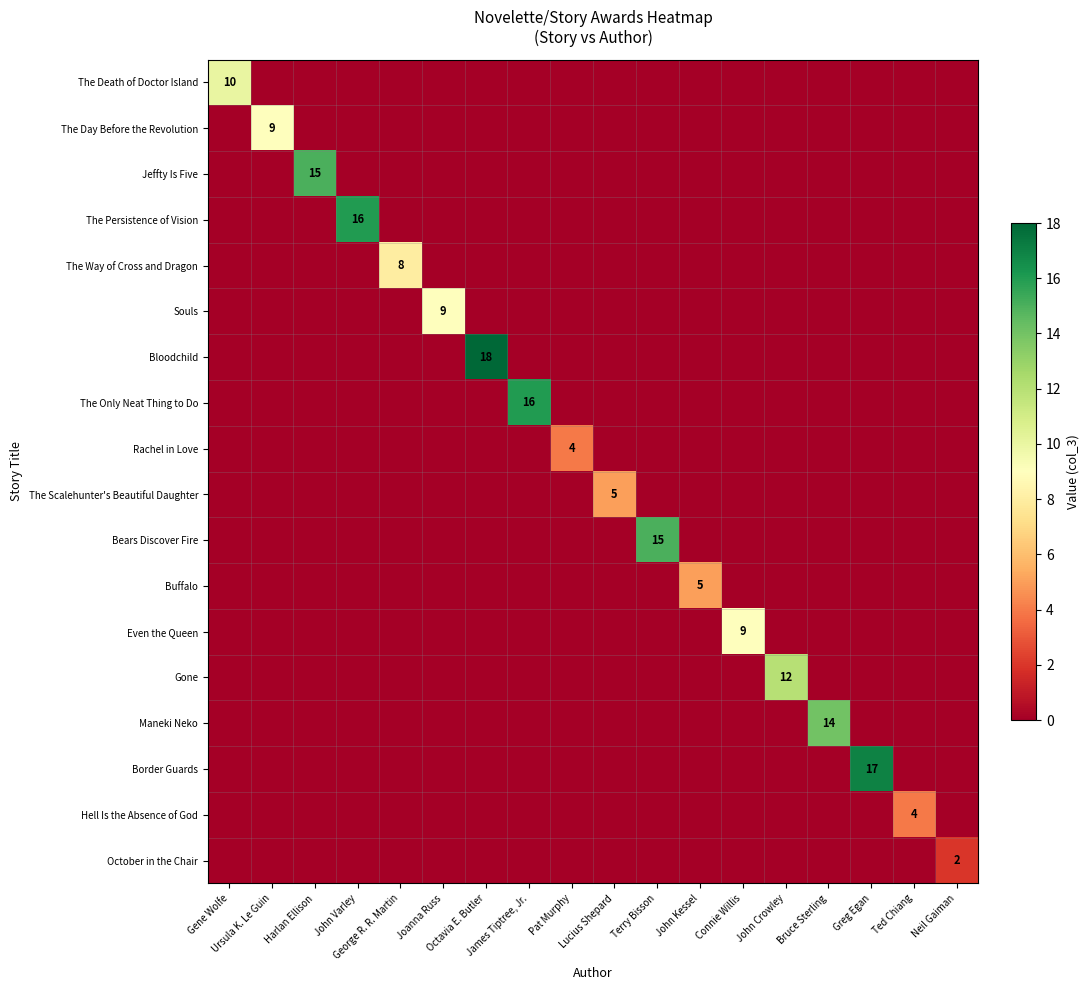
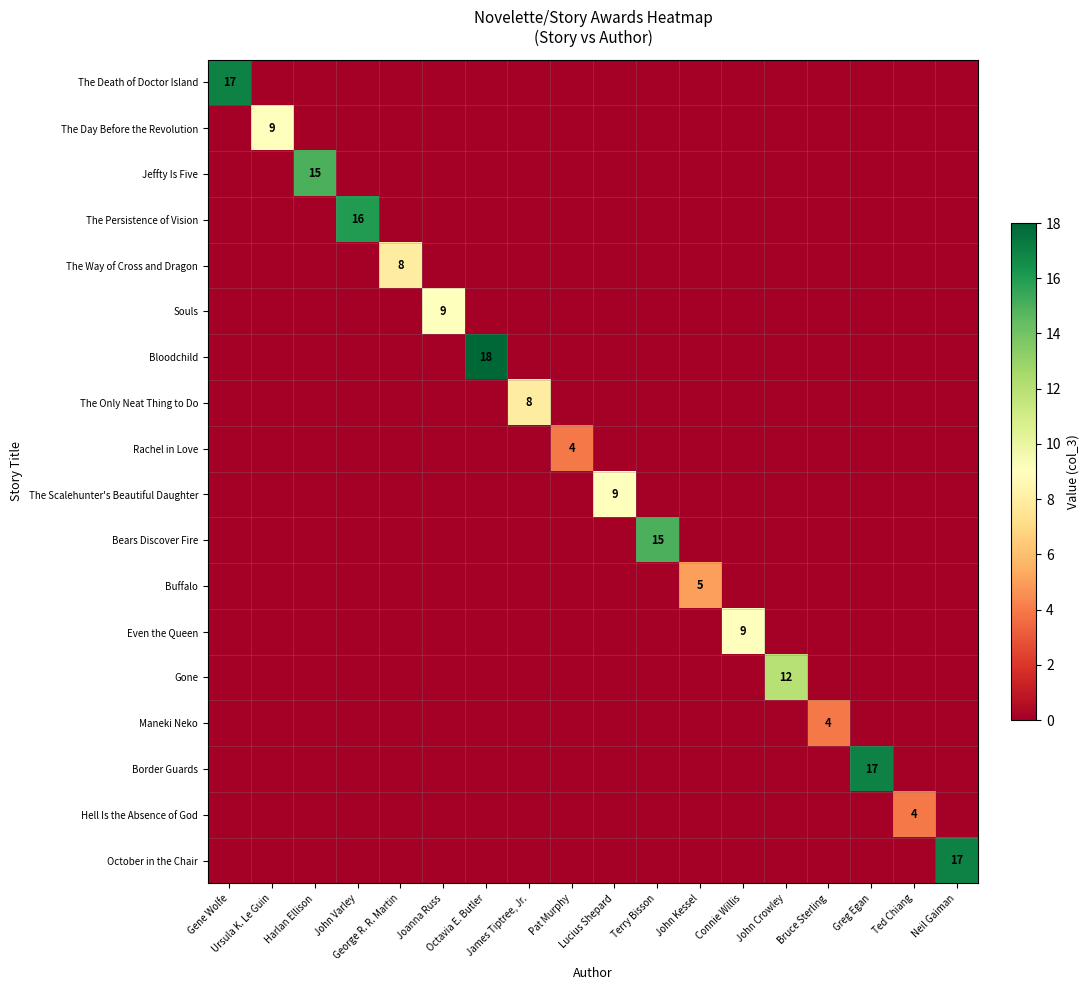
  {
    "The Death of Doctor Island": {
-     "Gene Wolfe": 10
+     "Gene Wolfe": 17
    },
    "The Day Before the Revolution": {
      "Ursula K. Le Guin": 9
    },
    "Jeffty Is Five": {
      "Harlan Ellison": 15
    },
    "The Persistence of Vision": {
      "John Varley": 16
    },
    "The Way of Cross and Dragon": {
      "George R. R. Martin": 8
    },
    "Souls": {
      "Joanna Russ": 9
    },
    "Bloodchild": {
      "Octavia E. Butler": 18
    },
    "The Only Neat Thing to Do": {
-     "James Tiptree, Jr.": 16
+     "James Tiptree, Jr.": 8
    },
    "Rachel in Love": {
      "Pat Murphy": 4
    },
    "The Scalehunter's Beautiful Daughter": {
-     "Lucius Shepard": 5
+     "Lucius Shepard": 9
    },
    "Bears Discover Fire": {
      "Terry Bisson": 15
    },
    "Buffalo": {
      "John Kessel": 5
    },
    "Even the Queen": {
      "Connie Willis": 9
    },
    "Gone": {
      "John Crowley": 12
    },
    "Maneki Neko": {
-     "Bruce Sterling": 14
+     "Bruce Sterling": 4
    },
    "Border Guards": {
      "Greg Egan": 17
    },
    "Hell Is the Absence of God": {
      "Ted Chiang": 4
    },
    "October in the Chair": {
-     "Neil Gaiman": 2
+     "Neil Gaiman": 17
    }
  }
